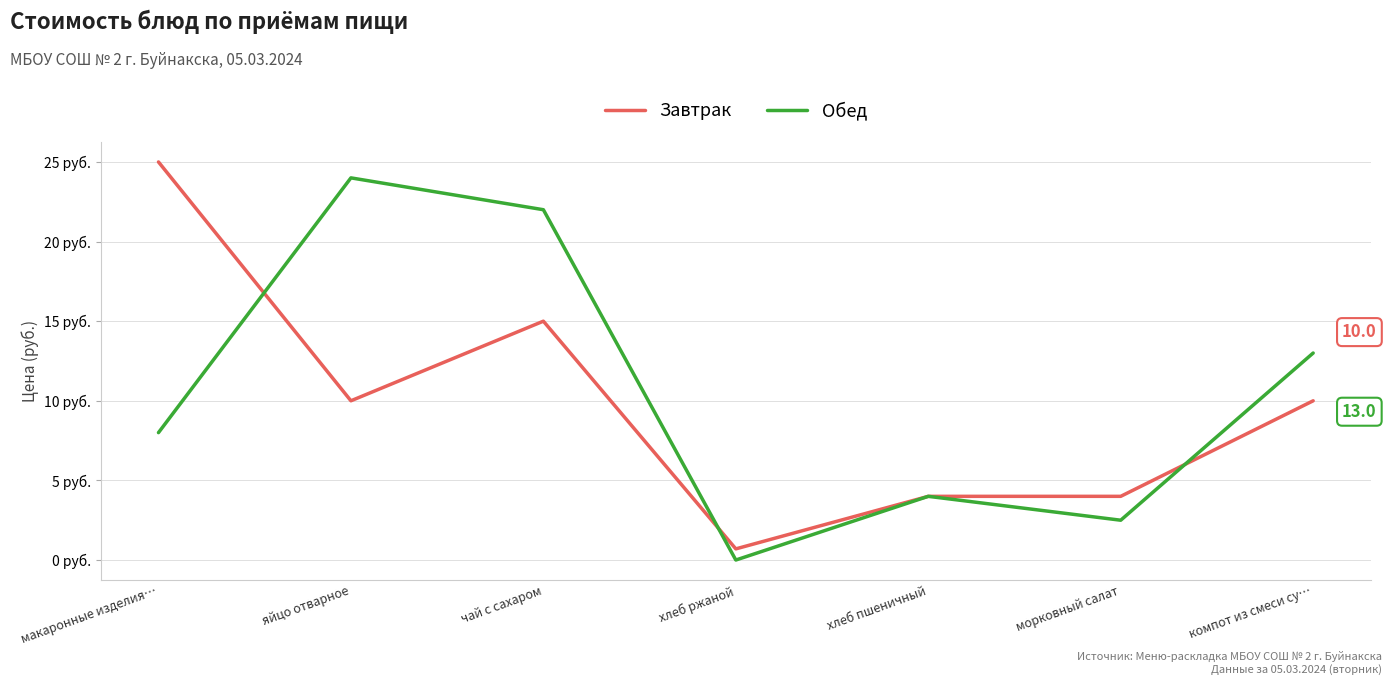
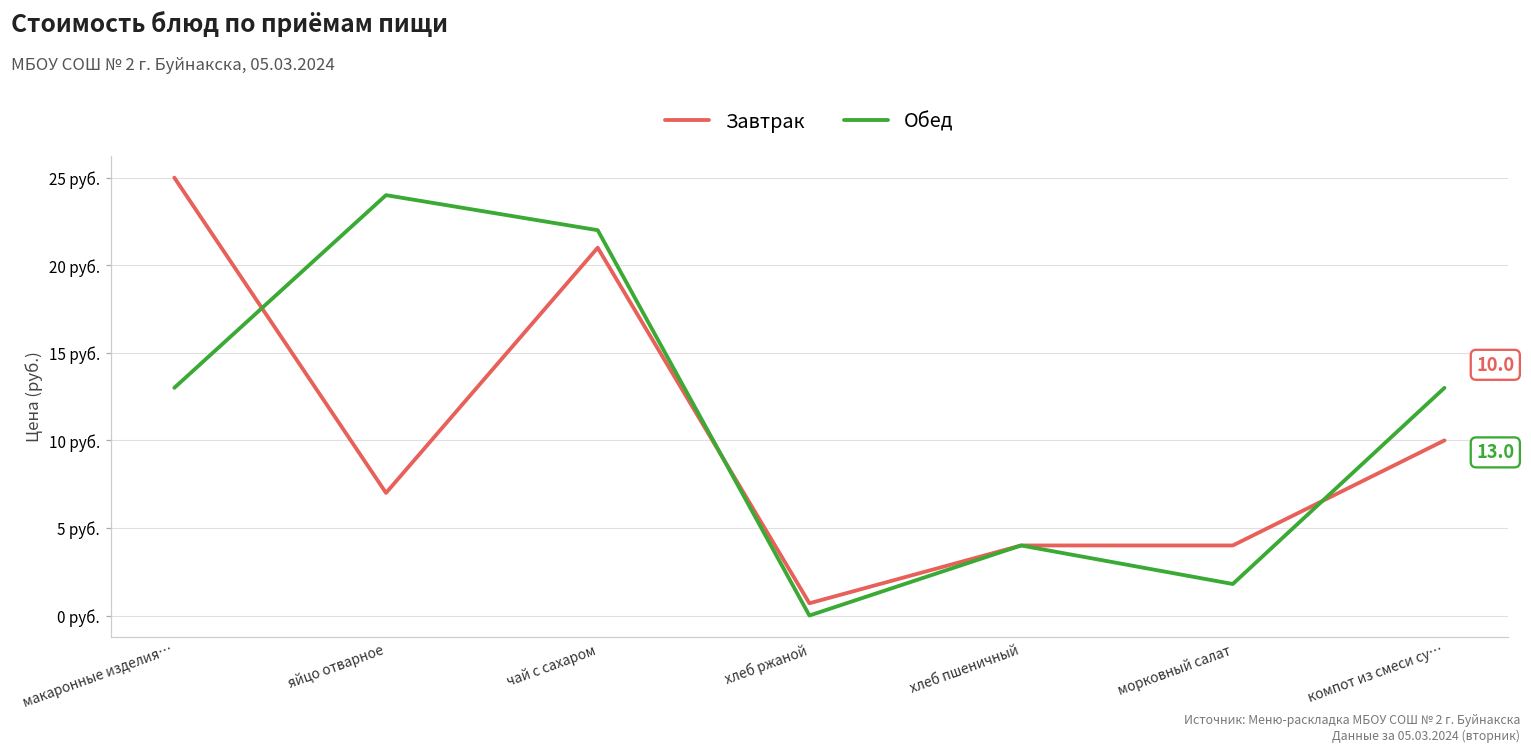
  {
    "Завтрак": {
      "макаронные изделия…": "25 руб.",
-     "яйцо отварное": "10 руб.",
-     "чай с сахаром": "15 руб.",
+     "яйцо отварное": "7 руб.",
+     "чай с сахаром": "21 руб.",
      "хлеб ржаной": "0.7 руб.",
      "морковный салат": "4 руб.",
      "компот из смеси су…": "10 руб."
    },
    "Обед": {
-     "макаронные изделия…": "8 руб.",
+     "макаронные изделия…": "13 руб.",
      "яйцо отварное": "24.0 руб.",
      "чай с сахаром": "22.0 руб.",
      "хлеб ржаной": "0.0 руб.",
-     "морковный салат": "2.5 руб.",
+     "морковный салат": "1.8 руб.",
      "компот из смеси су…": "13.0 руб."
    }
  }
